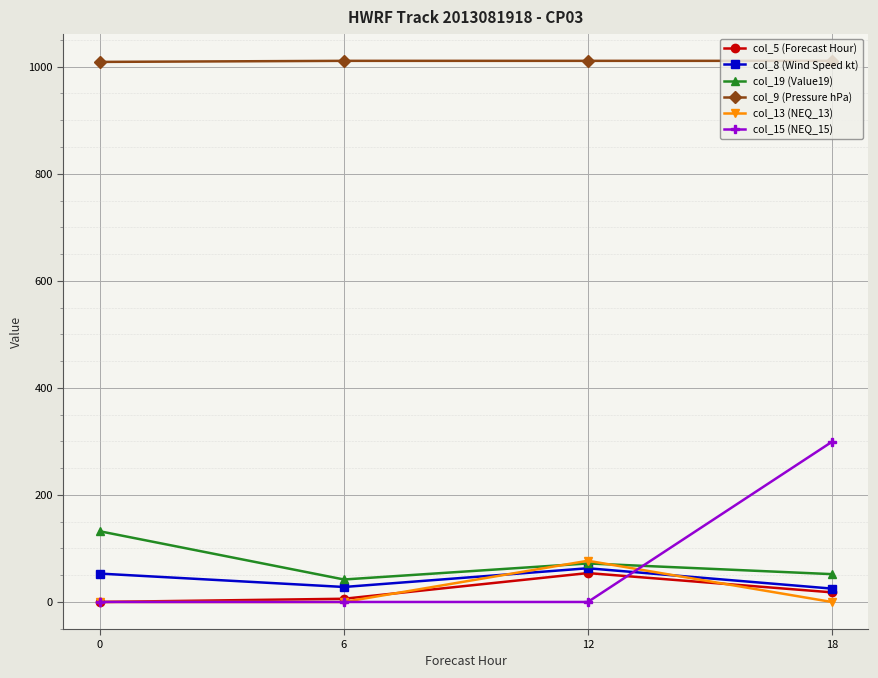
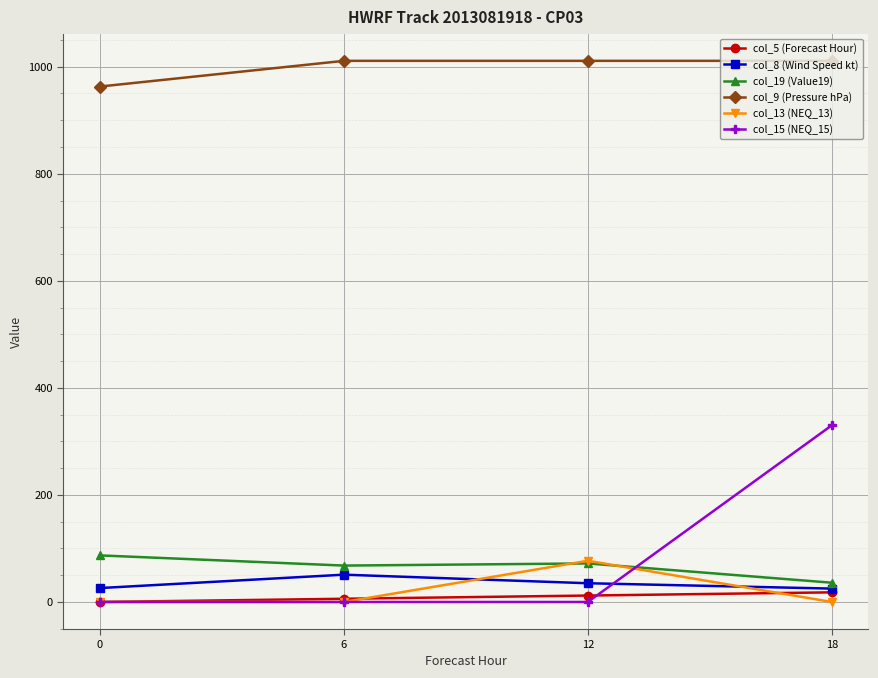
  {
    "col_5 (Forecast Hour)": {
      "6": 10,
-     "12": 50,
+     "12": 10,
      "18": 20
    },
    "col_8 (Wind Speed kt)": {
-     "0": 50,
-     "6": 30,
-     "12": 60,
+     "0": 30,
+     "6": 50,
+     "12": 40,
      "18": 30
    },
    "col_19 (Value19)": {
-     "0": 130,
-     "6": 40,
+     "0": 90,
+     "6": 70,
      "12": 70,
-     "18": 50
+     "18": 40
    },
    "col_9 (Pressure hPa)": {
-     "0": 1010,
+     "0": 960,
      "6": 1010,
      "12": 1010
    },
    "col_13 (NEQ_13)": {
      "12": 80,
      "18": 0
    },
    "col_15 (NEQ_15)": {
      "12": 0,
-     "18": 300
+     "18": 330
    }
  }
